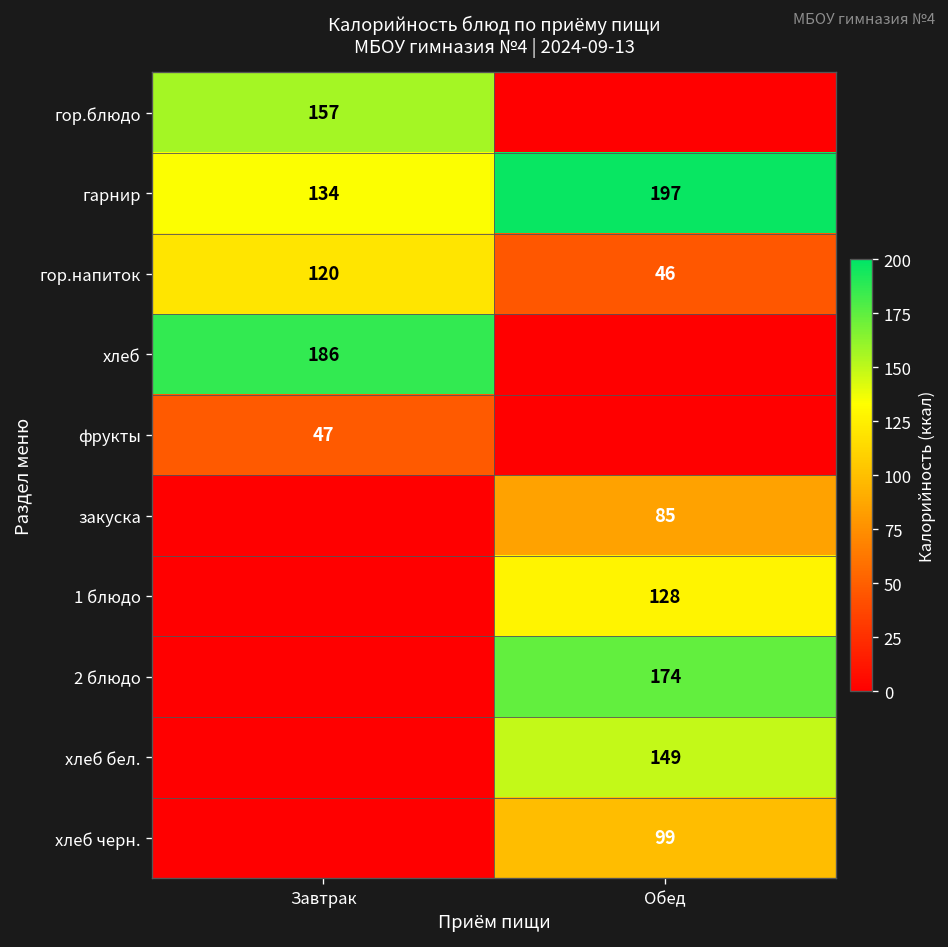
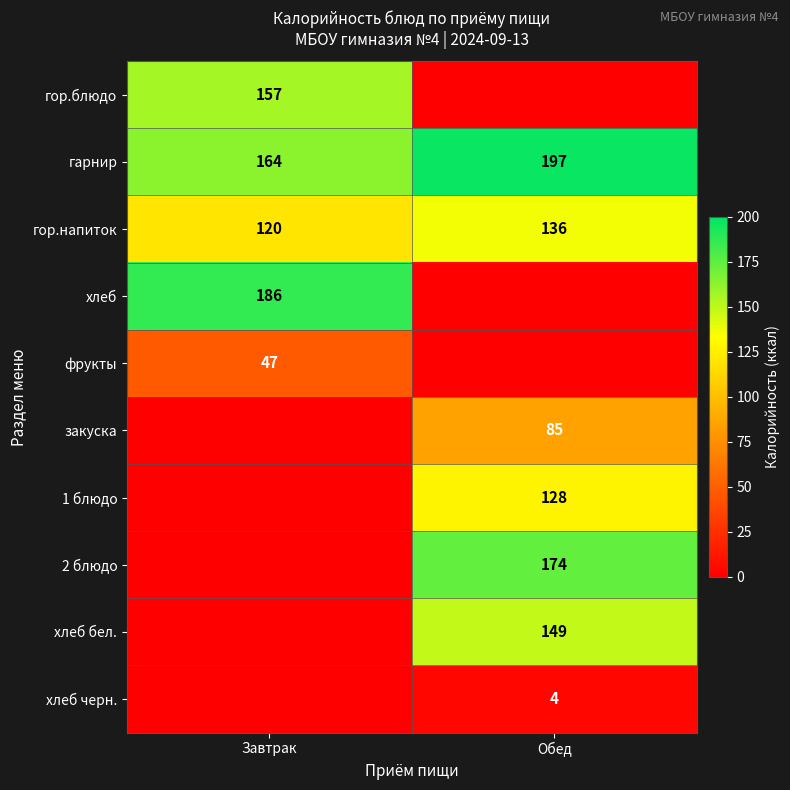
  {
    "гор.блюдо": {
      "Завтрак": 157
    },
    "гарнир": {
-     "Завтрак": 134,
+     "Завтрак": 164,
      "Обед": 197
    },
    "гор.напиток": {
      "Завтрак": 120,
-     "Обед": 46
+     "Обед": 136
    },
    "хлеб": {
      "Завтрак": 186
    },
    "фрукты": {
      "Завтрак": 47
    },
    "закуска": {
      "Обед": 85
    },
    "1 блюдо": {
      "Обед": 128
    },
    "2 блюдо": {
      "Обед": 174
    },
    "хлеб бел.": {
      "Обед": 149
    },
    "хлеб черн.": {
-     "Обед": 99
+     "Обед": 4
    }
  }
